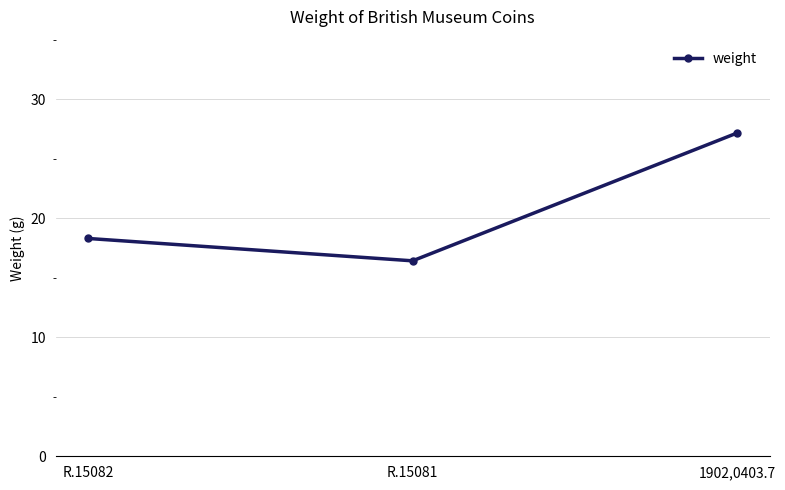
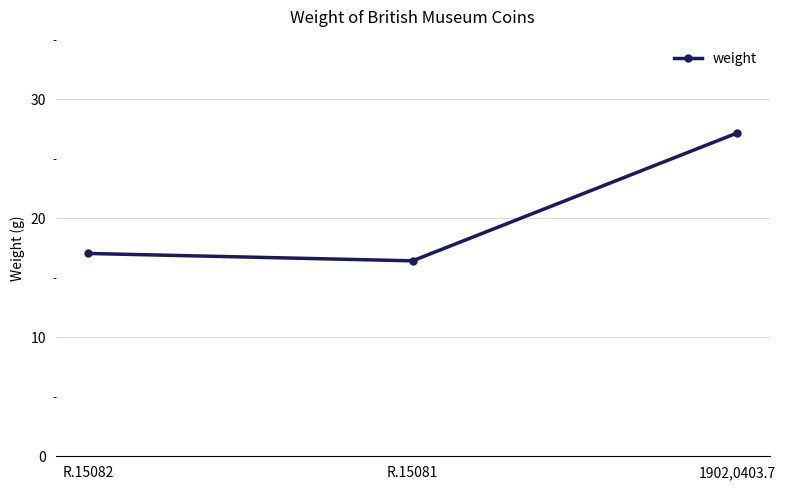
  {
-   "R.15082": 18.3,
+   "R.15082": 17.0,
    "R.15081": 16.4,
    "1902,0403.7": 27.2
  }
